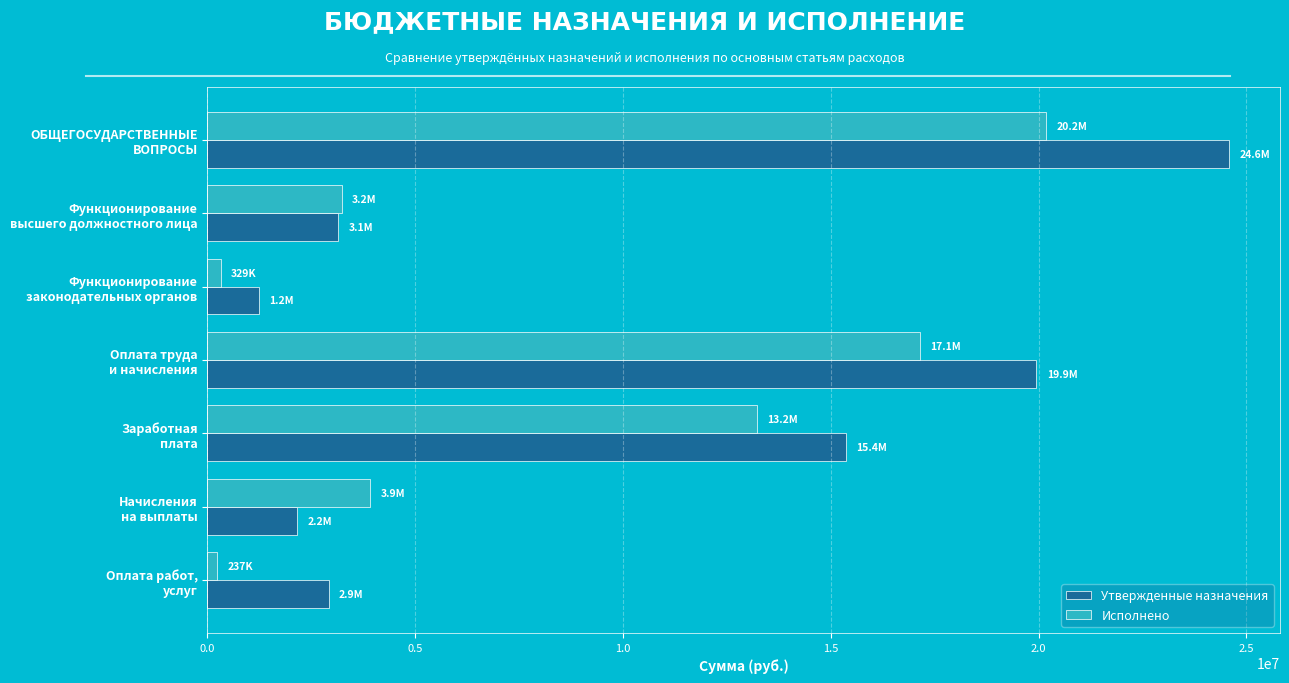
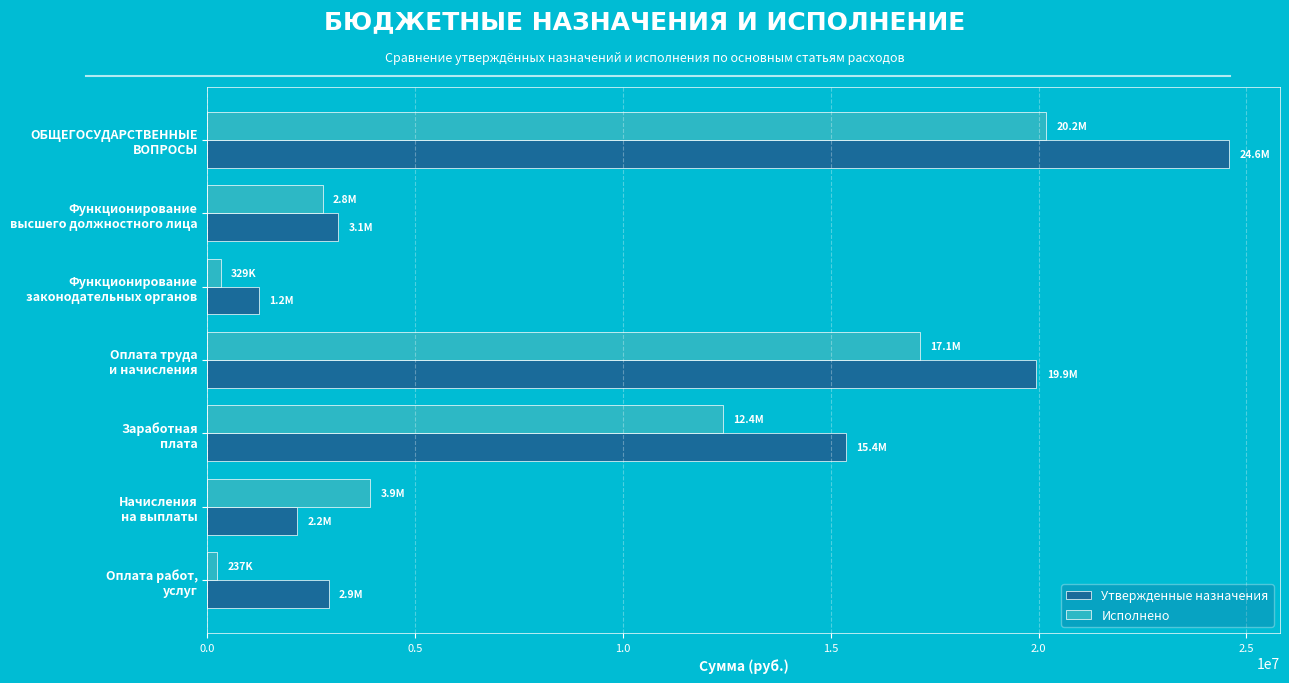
  {
    "Утвержденные назначения": {
      "ОБЩЕГОСУДАРСТВЕННЫЕ ВОПРОСЫ": "24.6M",
      "Функционирование высшего должностного лица": "3.1M",
      "Функционирование законодательных органов": "1.2M",
      "Оплата труда и начисления": "19.9M",
      "Заработная плата": "15.4M",
      "Начисления на выплаты": "2.2M",
      "Оплата работ, услуг": "2.9M"
    },
    "Исполнено": {
      "ОБЩЕГОСУДАРСТВЕННЫЕ ВОПРОСЫ": "20.2M",
-     "Функционирование высшего должностного лица": "3.2M",
+     "Функционирование высшего должностного лица": "2.8M",
      "Функционирование законодательных органов": "329K",
      "Оплата труда и начисления": "17.1M",
-     "Заработная плата": "13.2M",
+     "Заработная плата": "12.4M",
      "Начисления на выплаты": "3.9M",
      "Оплата работ, услуг": "237K"
    }
  }
